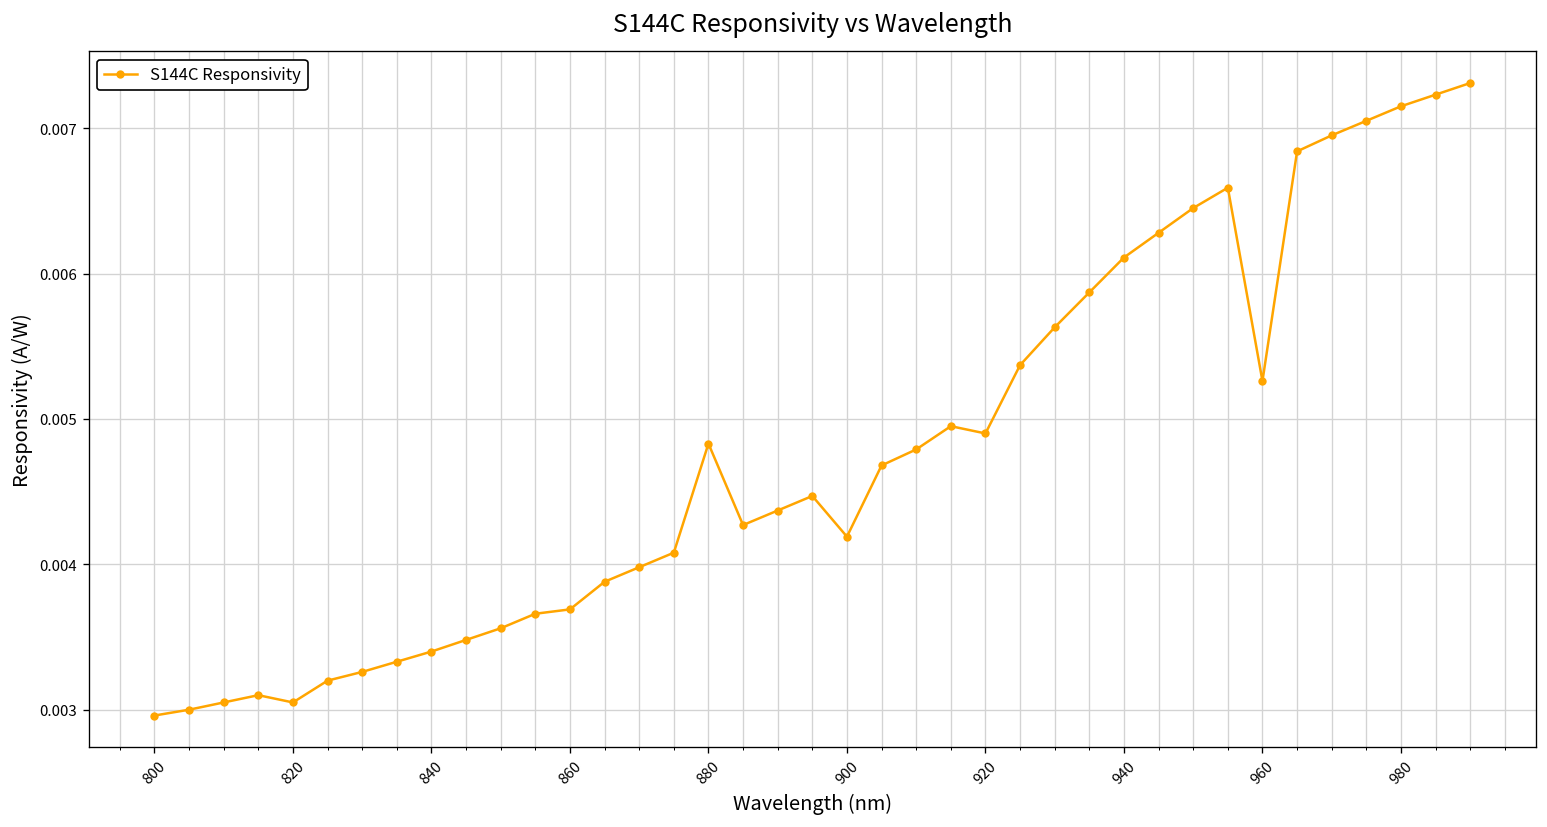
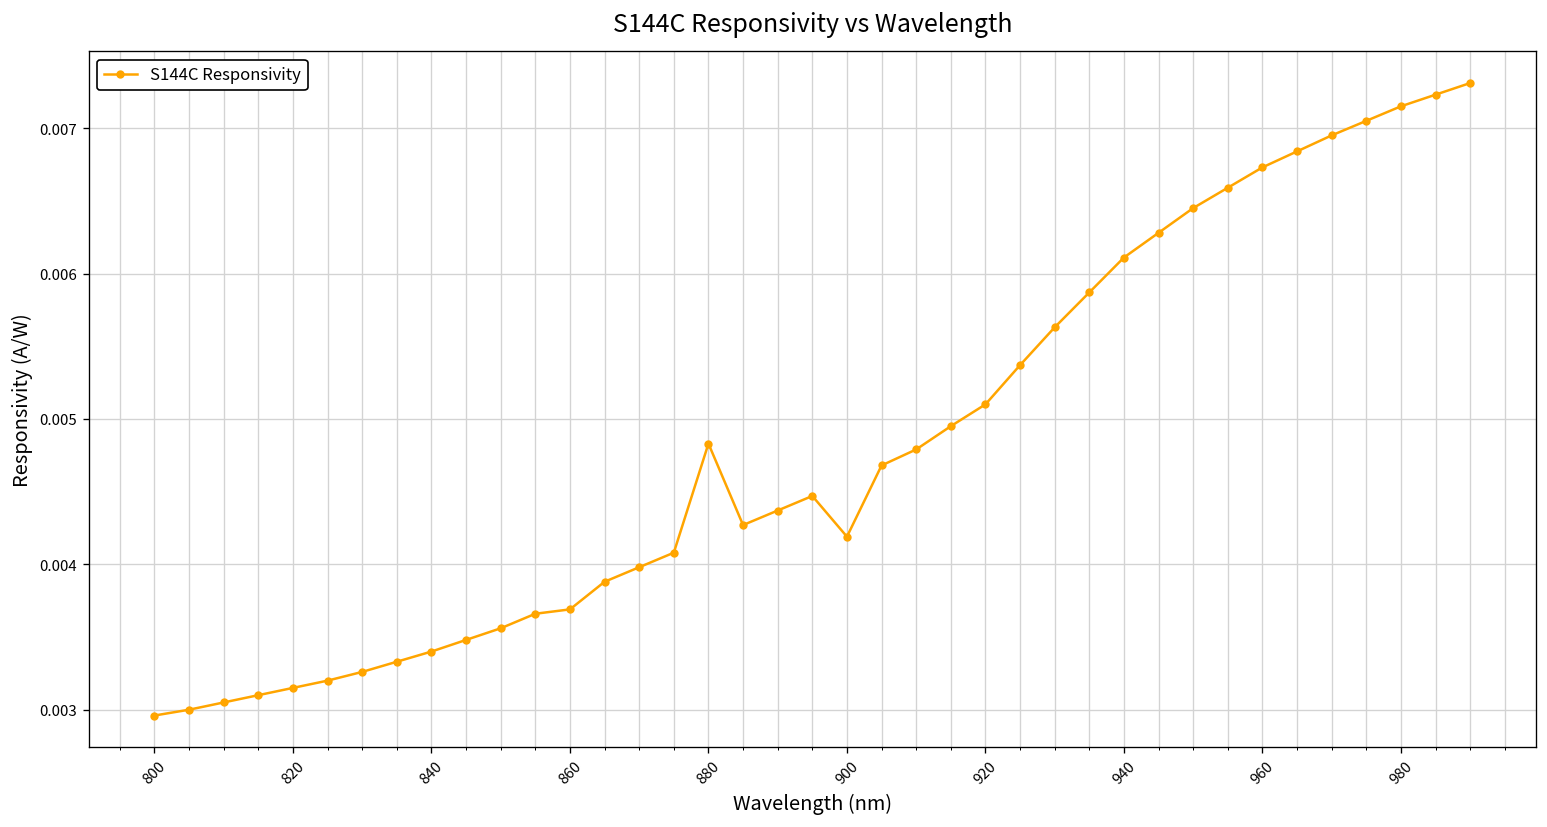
  {
    "800": 0.00296,
-   "820": 0.00305,
+   "820": 0.00315,
    "840": 0.00340,
    "860": 0.00369,
    "880": 0.00483,
    "900": 0.00419,
-   "920": 0.0049,
+   "920": 0.0051,
    "940": 0.00611,
-   "960": 0.00526,
+   "960": 0.00673,
    "980": 0.00715
  }
